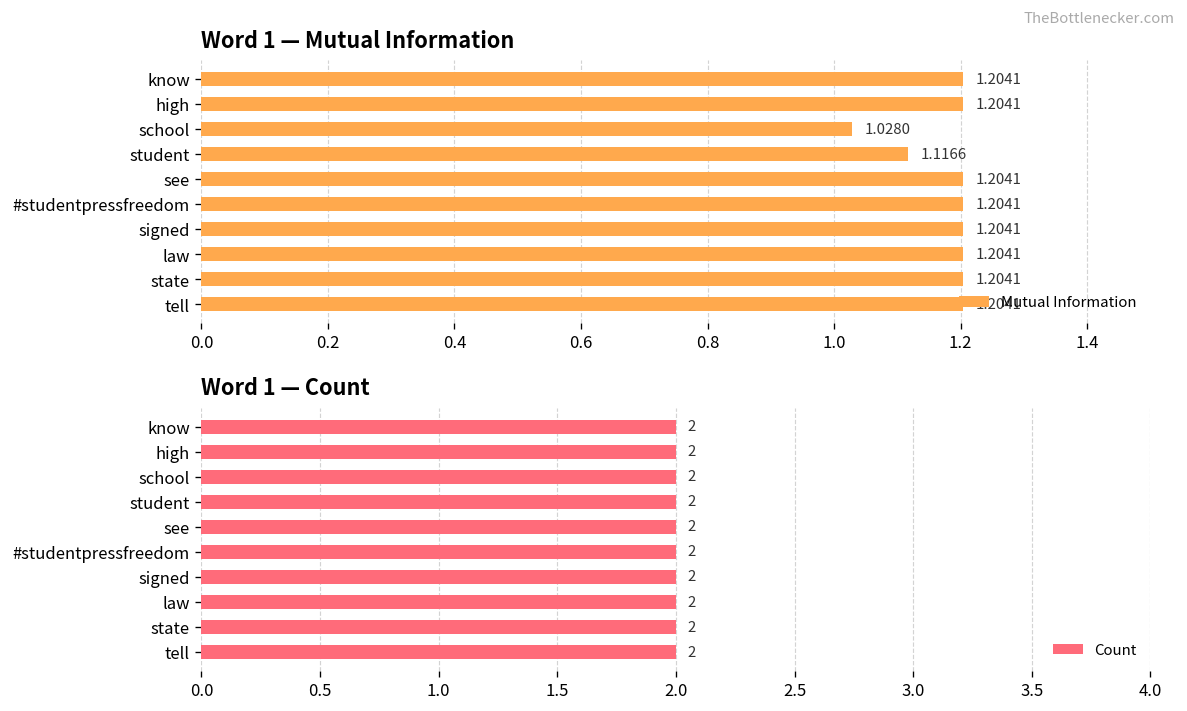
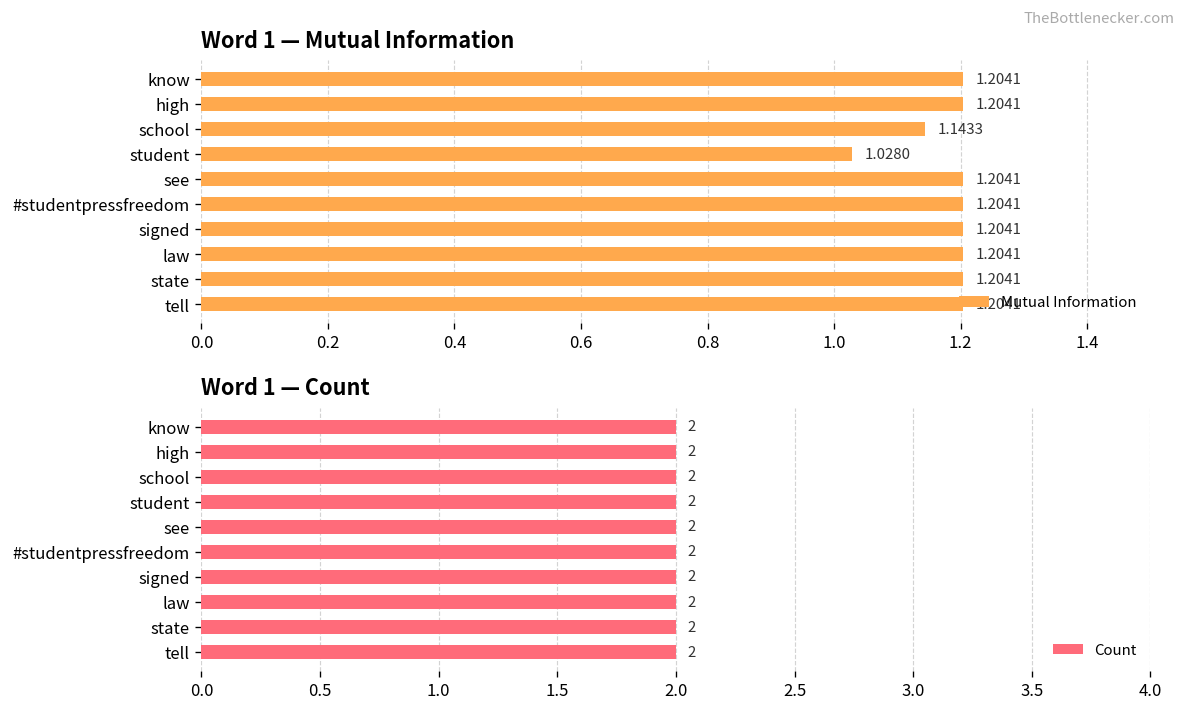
  {
    "Word 1 — Mutual Information": {
      "know": 1.2041,
      "high": 1.2041,
-     "school": 1.0280,
-     "student": 1.1166,
+     "school": 1.1433,
+     "student": 1.0280,
      "see": 1.2041,
      "#studentpressfreedom": 1.2041,
      "signed": 1.2041,
      "law": 1.2041,
      "state": 1.2041,
      "tell": 1.2041
    },
    "Word 1 — Count": {
      "know": 2,
      "high": 2,
      "school": 2,
      "student": 2,
      "see": 2,
      "#studentpressfreedom": 2,
      "signed": 2,
      "law": 2,
      "state": 2,
      "tell": 2
    }
  }
